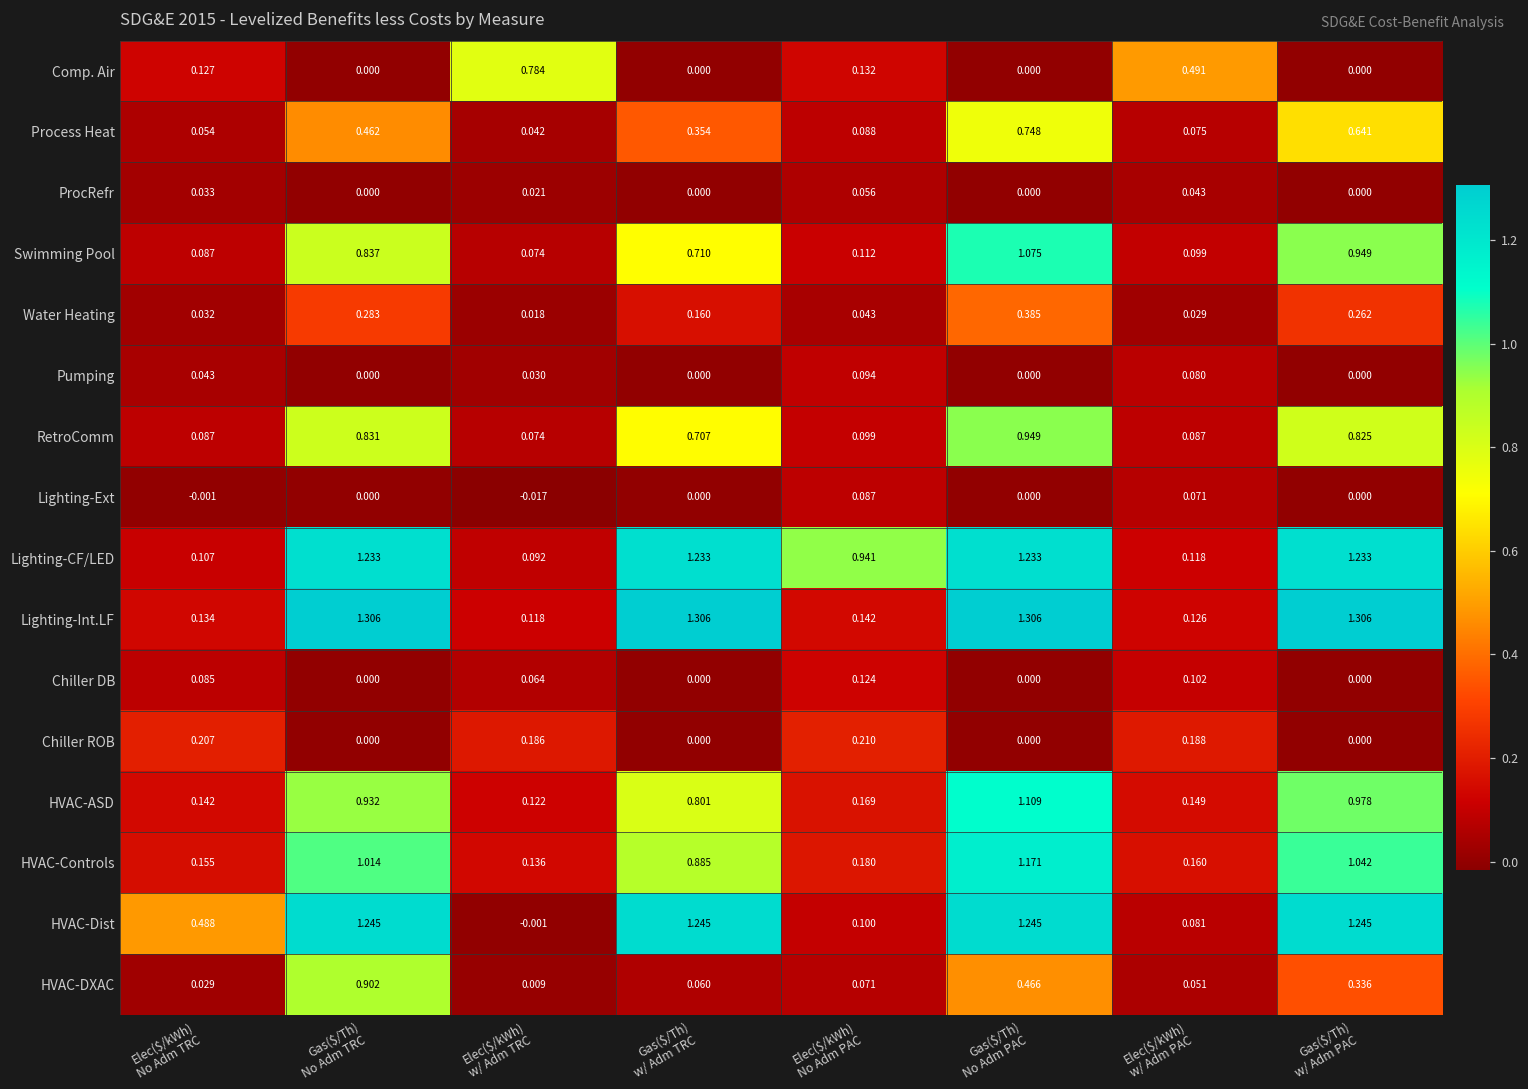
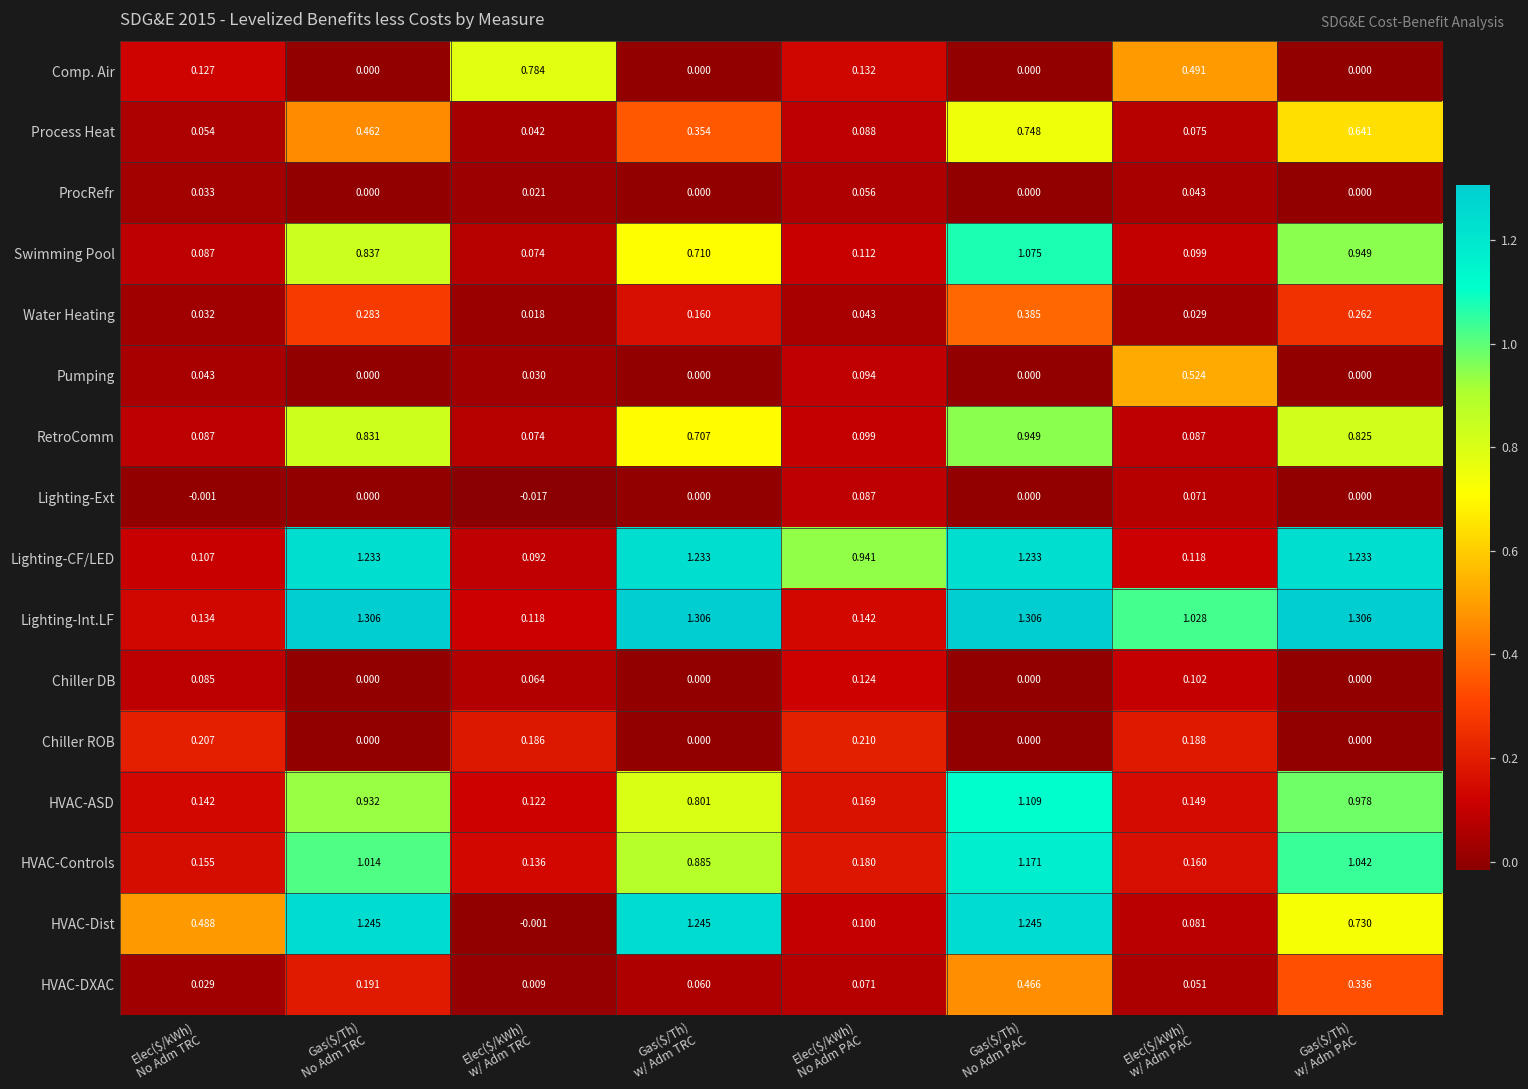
  {
    "Comp. Air": {
      "Elec($/kWh) No Adm TRC": 0.127,
      "Gas($/Th) No Adm TRC": 0.000,
      "Elec($/kWh) w/ Adm TRC": 0.784,
      "Gas($/Th) w/ Adm TRC": 0.000,
      "Elec($/kWh) No Adm PAC": 0.132,
      "Gas($/Th) No Adm PAC": 0.000,
      "Elec($/kWh) w/ Adm PAC": 0.491,
      "Gas($/Th) w/ Adm PAC": 0.000
    },
    "Process Heat": {
      "Elec($/kWh) No Adm TRC": 0.054,
      "Gas($/Th) No Adm TRC": 0.462,
      "Elec($/kWh) w/ Adm TRC": 0.042,
      "Gas($/Th) w/ Adm TRC": 0.354,
      "Elec($/kWh) No Adm PAC": 0.088,
      "Gas($/Th) No Adm PAC": 0.748,
      "Elec($/kWh) w/ Adm PAC": 0.075,
      "Gas($/Th) w/ Adm PAC": 0.641
    },
    "ProcRefr": {
      "Elec($/kWh) No Adm TRC": 0.033,
      "Gas($/Th) No Adm TRC": 0.000,
      "Elec($/kWh) w/ Adm TRC": 0.021,
      "Gas($/Th) w/ Adm TRC": 0.000,
      "Elec($/kWh) No Adm PAC": 0.056,
      "Gas($/Th) No Adm PAC": 0.000,
      "Elec($/kWh) w/ Adm PAC": 0.043,
      "Gas($/Th) w/ Adm PAC": 0.000
    },
    "Swimming Pool": {
      "Elec($/kWh) No Adm TRC": 0.087,
      "Gas($/Th) No Adm TRC": 0.837,
      "Elec($/kWh) w/ Adm TRC": 0.074,
      "Gas($/Th) w/ Adm TRC": 0.710,
      "Elec($/kWh) No Adm PAC": 0.112,
      "Gas($/Th) No Adm PAC": 1.075,
      "Elec($/kWh) w/ Adm PAC": 0.099,
      "Gas($/Th) w/ Adm PAC": 0.949
    },
    "Water Heating": {
      "Elec($/kWh) No Adm TRC": 0.032,
      "Gas($/Th) No Adm TRC": 0.283,
      "Elec($/kWh) w/ Adm TRC": 0.018,
      "Gas($/Th) w/ Adm TRC": 0.160,
      "Elec($/kWh) No Adm PAC": 0.043,
      "Gas($/Th) No Adm PAC": 0.385,
      "Elec($/kWh) w/ Adm PAC": 0.029,
      "Gas($/Th) w/ Adm PAC": 0.262
    },
    "Pumping": {
      "Elec($/kWh) No Adm TRC": 0.043,
      "Gas($/Th) No Adm TRC": 0.000,
      "Elec($/kWh) w/ Adm TRC": 0.030,
      "Gas($/Th) w/ Adm TRC": 0.000,
      "Elec($/kWh) No Adm PAC": 0.094,
      "Gas($/Th) No Adm PAC": 0.000,
-     "Elec($/kWh) w/ Adm PAC": 0.080,
+     "Elec($/kWh) w/ Adm PAC": 0.524,
      "Gas($/Th) w/ Adm PAC": 0.000
    },
    "RetroComm": {
      "Elec($/kWh) No Adm TRC": 0.087,
      "Gas($/Th) No Adm TRC": 0.831,
      "Elec($/kWh) w/ Adm TRC": 0.074,
      "Gas($/Th) w/ Adm TRC": 0.707,
      "Elec($/kWh) No Adm PAC": 0.099,
      "Gas($/Th) No Adm PAC": 0.949,
      "Elec($/kWh) w/ Adm PAC": 0.087,
      "Gas($/Th) w/ Adm PAC": 0.825
    },
    "Lighting-Ext": {
      "Elec($/kWh) No Adm TRC": -0.001,
      "Gas($/Th) No Adm TRC": 0.000,
      "Elec($/kWh) w/ Adm TRC": -0.017,
      "Gas($/Th) w/ Adm TRC": 0.000,
      "Elec($/kWh) No Adm PAC": 0.087,
      "Gas($/Th) No Adm PAC": 0.000,
      "Elec($/kWh) w/ Adm PAC": 0.071,
      "Gas($/Th) w/ Adm PAC": 0.000
    },
    "Lighting-CF/LED": {
      "Elec($/kWh) No Adm TRC": 0.107,
      "Gas($/Th) No Adm TRC": 1.233,
      "Elec($/kWh) w/ Adm TRC": 0.092,
      "Gas($/Th) w/ Adm TRC": 1.233,
      "Elec($/kWh) No Adm PAC": 0.941,
      "Gas($/Th) No Adm PAC": 1.233,
      "Elec($/kWh) w/ Adm PAC": 0.118,
      "Gas($/Th) w/ Adm PAC": 1.233
    },
    "Lighting-Int.LF": {
      "Elec($/kWh) No Adm TRC": 0.134,
      "Gas($/Th) No Adm TRC": 1.306,
      "Elec($/kWh) w/ Adm TRC": 0.118,
      "Gas($/Th) w/ Adm TRC": 1.306,
      "Elec($/kWh) No Adm PAC": 0.142,
      "Gas($/Th) No Adm PAC": 1.306,
-     "Elec($/kWh) w/ Adm PAC": 0.126,
+     "Elec($/kWh) w/ Adm PAC": 1.028,
      "Gas($/Th) w/ Adm PAC": 1.306
    },
    "Chiller DB": {
      "Elec($/kWh) No Adm TRC": 0.085,
      "Gas($/Th) No Adm TRC": 0.000,
      "Elec($/kWh) w/ Adm TRC": 0.064,
      "Gas($/Th) w/ Adm TRC": 0.000,
      "Elec($/kWh) No Adm PAC": 0.124,
      "Gas($/Th) No Adm PAC": 0.000,
      "Elec($/kWh) w/ Adm PAC": 0.102,
      "Gas($/Th) w/ Adm PAC": 0.000
    },
    "Chiller ROB": {
      "Elec($/kWh) No Adm TRC": 0.207,
      "Gas($/Th) No Adm TRC": 0.000,
      "Elec($/kWh) w/ Adm TRC": 0.186,
      "Gas($/Th) w/ Adm TRC": 0.000,
      "Elec($/kWh) No Adm PAC": 0.210,
      "Gas($/Th) No Adm PAC": 0.000,
      "Elec($/kWh) w/ Adm PAC": 0.188,
      "Gas($/Th) w/ Adm PAC": 0.000
    },
    "HVAC-ASD": {
      "Elec($/kWh) No Adm TRC": 0.142,
      "Gas($/Th) No Adm TRC": 0.932,
      "Elec($/kWh) w/ Adm TRC": 0.122,
      "Gas($/Th) w/ Adm TRC": 0.801,
      "Elec($/kWh) No Adm PAC": 0.169,
      "Gas($/Th) No Adm PAC": 1.109,
      "Elec($/kWh) w/ Adm PAC": 0.149,
      "Gas($/Th) w/ Adm PAC": 0.978
    },
    "HVAC-Controls": {
      "Elec($/kWh) No Adm TRC": 0.155,
      "Gas($/Th) No Adm TRC": 1.014,
      "Elec($/kWh) w/ Adm TRC": 0.136,
      "Gas($/Th) w/ Adm TRC": 0.885,
      "Elec($/kWh) No Adm PAC": 0.180,
      "Gas($/Th) No Adm PAC": 1.171,
      "Elec($/kWh) w/ Adm PAC": 0.160,
      "Gas($/Th) w/ Adm PAC": 1.042
    },
    "HVAC-Dist": {
      "Elec($/kWh) No Adm TRC": 0.488,
      "Gas($/Th) No Adm TRC": 1.245,
      "Elec($/kWh) w/ Adm TRC": -0.001,
      "Gas($/Th) w/ Adm TRC": 1.245,
      "Elec($/kWh) No Adm PAC": 0.100,
      "Gas($/Th) No Adm PAC": 1.245,
      "Elec($/kWh) w/ Adm PAC": 0.081,
-     "Gas($/Th) w/ Adm PAC": 1.245
+     "Gas($/Th) w/ Adm PAC": 0.730
    },
    "HVAC-DXAC": {
      "Elec($/kWh) No Adm TRC": 0.029,
-     "Gas($/Th) No Adm TRC": 0.902,
+     "Gas($/Th) No Adm TRC": 0.191,
      "Elec($/kWh) w/ Adm TRC": 0.009,
      "Gas($/Th) w/ Adm TRC": 0.060,
      "Elec($/kWh) No Adm PAC": 0.071,
      "Gas($/Th) No Adm PAC": 0.466,
      "Elec($/kWh) w/ Adm PAC": 0.051,
      "Gas($/Th) w/ Adm PAC": 0.336
    }
  }
